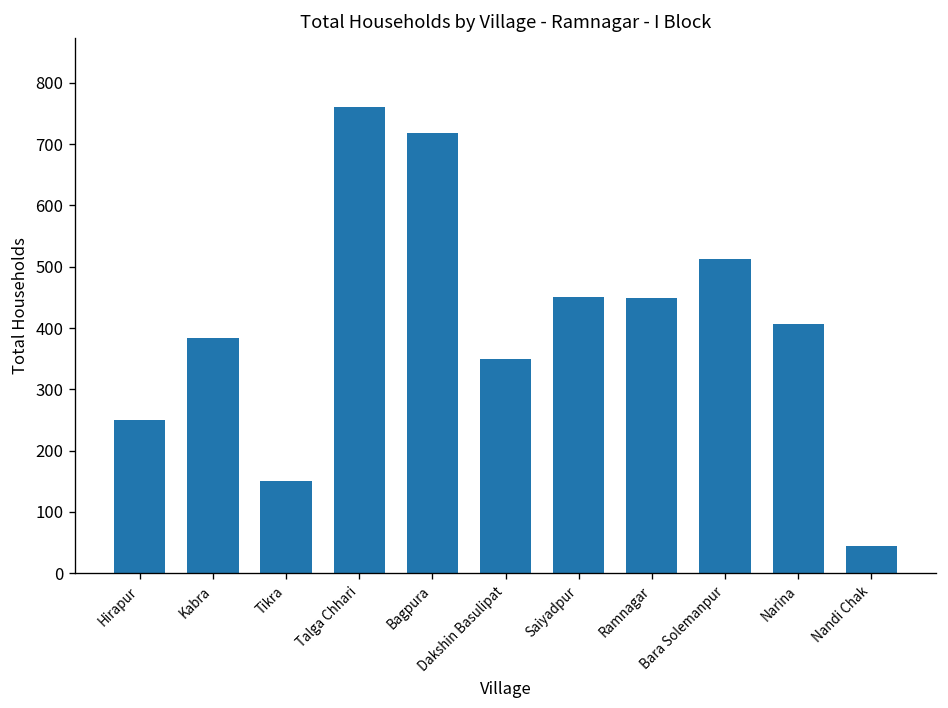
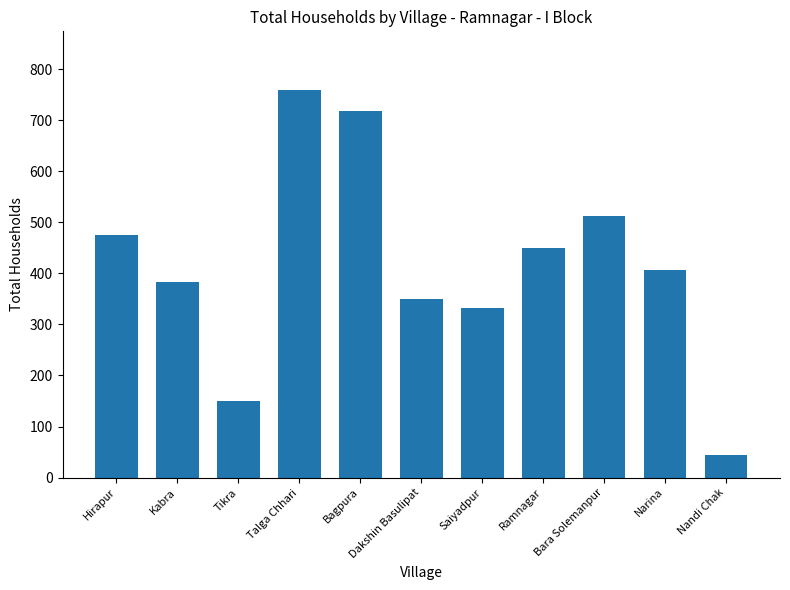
  {
-   "Hirapur": 250,
+   "Hirapur": 480,
    "Kabra": 380,
    "Tikra": 150,
    "Talga Chhari": 760,
    "Bagpura": 720,
    "Dakshin Basulipat": 350,
-   "Saiyadpur": 450,
+   "Saiyadpur": 330,
    "Ramnagar": 450,
    "Bara Solemanpur": 510,
    "Narina": 410,
    "Nandi Chak": 40
  }
